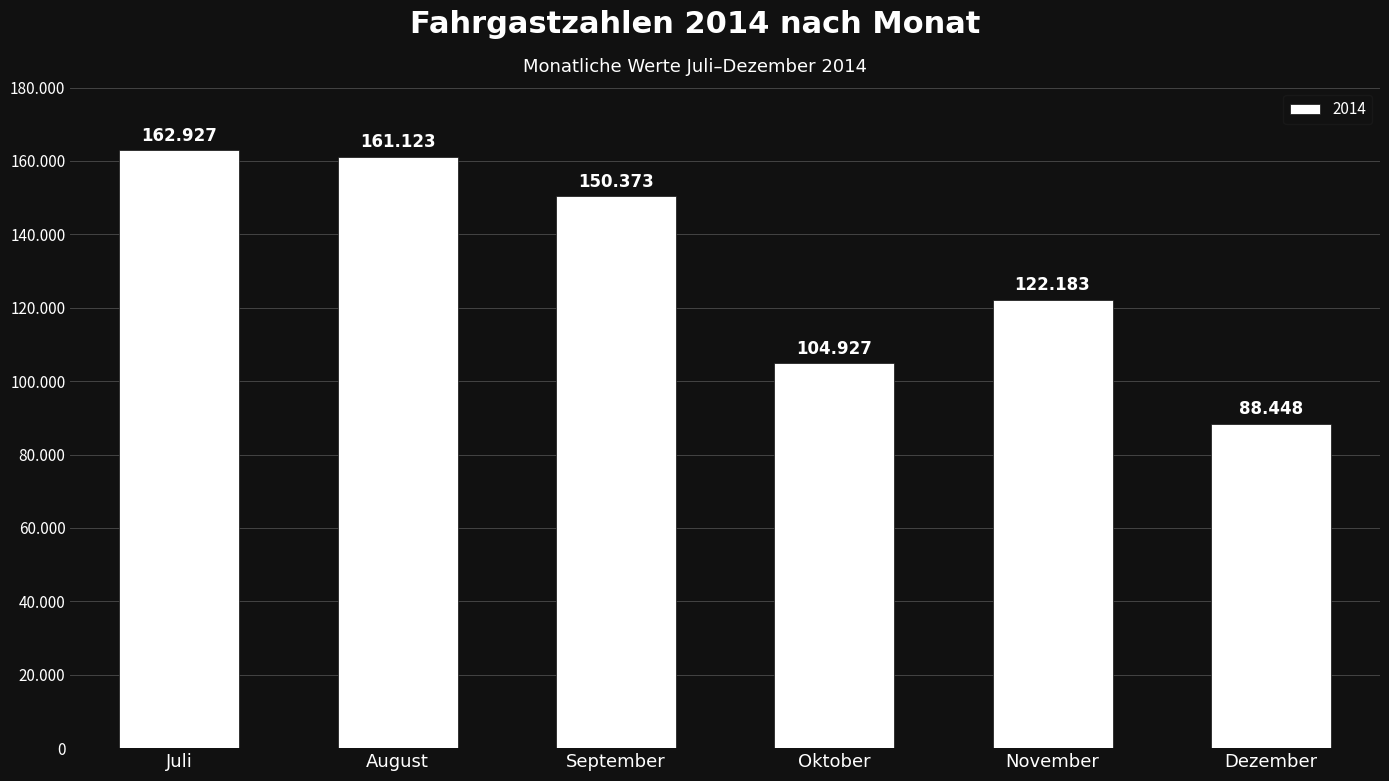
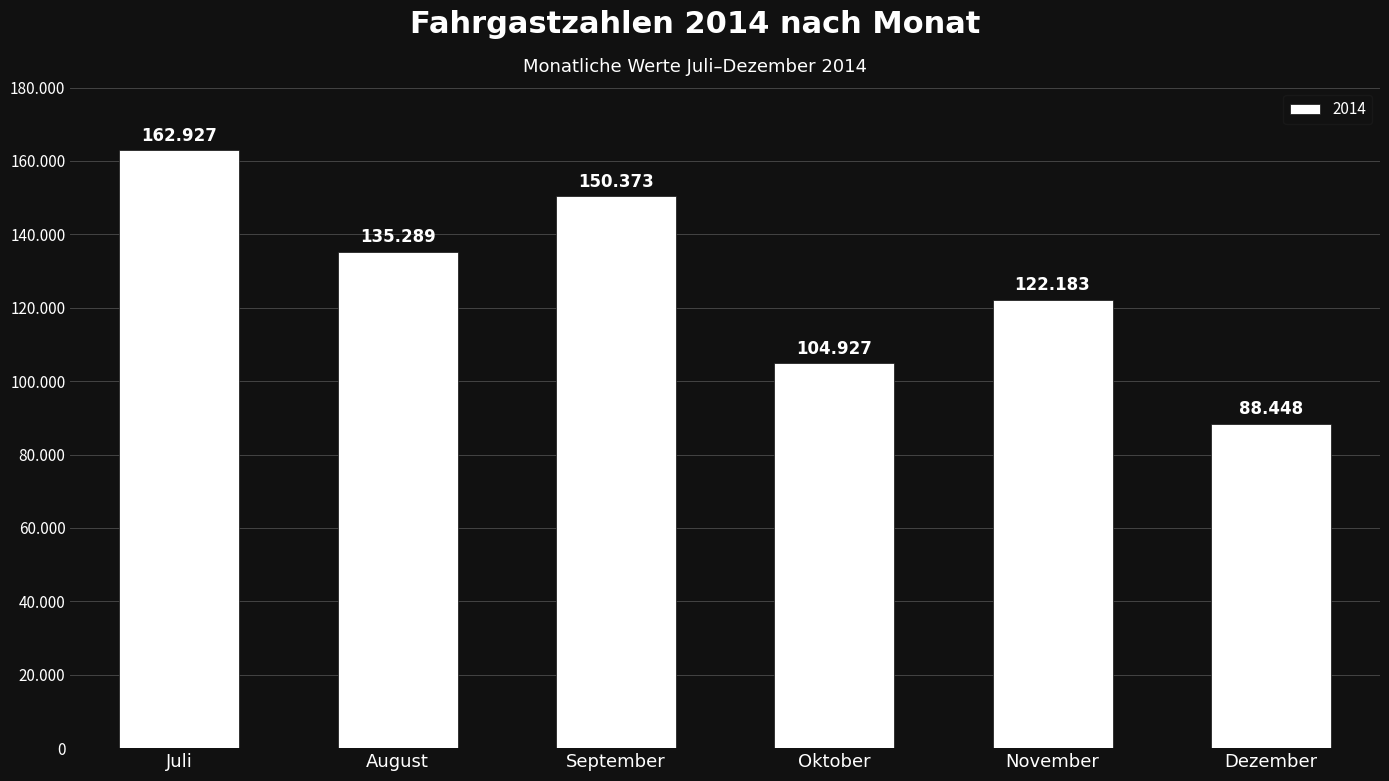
  {
-   "August": 161.123
+   "August": 135.289
  }
